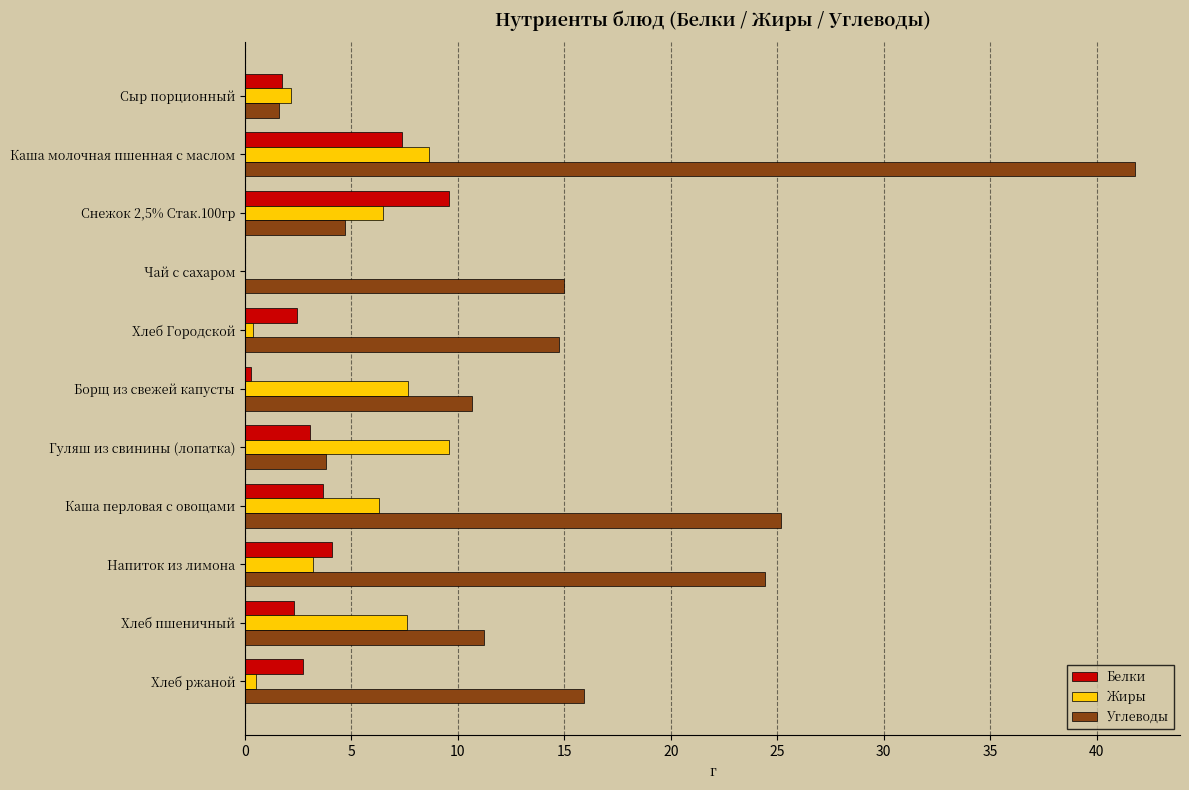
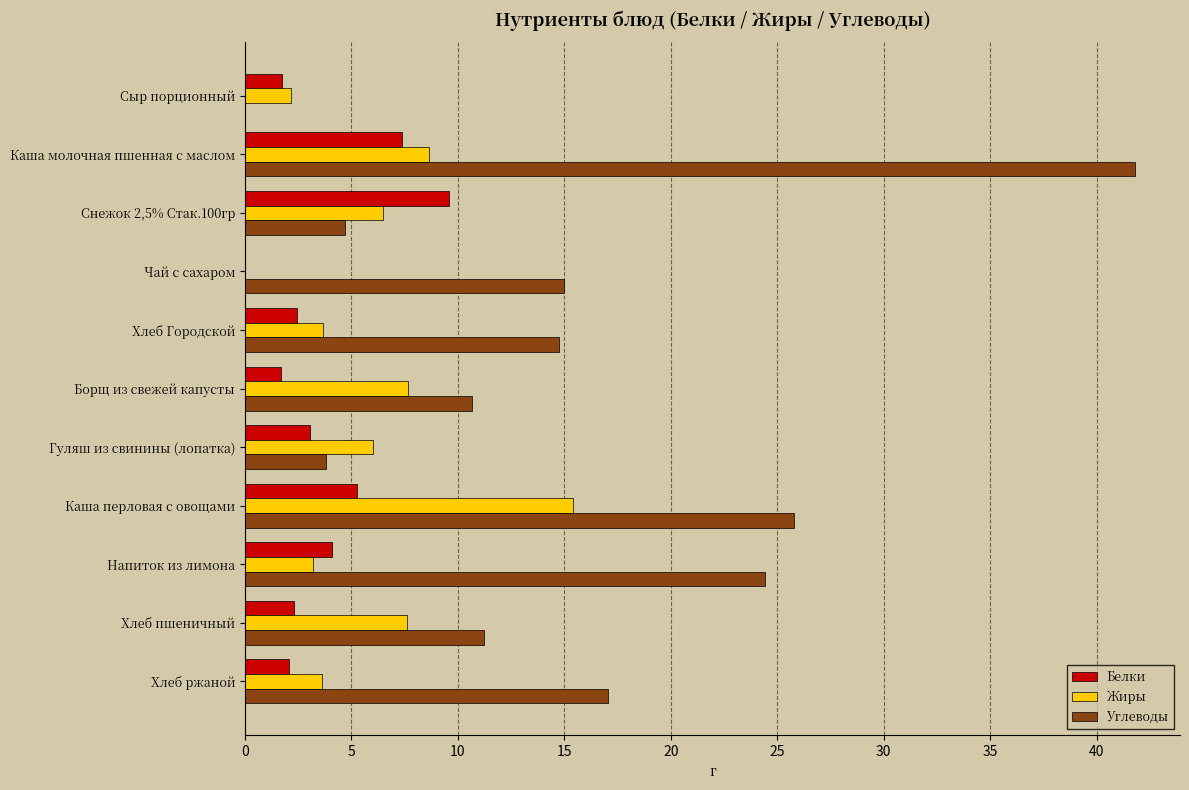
  {
    "Белки": {
      "Сыр порционный": 1.7,
      "Каша молочная пшенная с маслом": 7.4,
      "Снежок 2,5% Стак.100гр": 9.6,
      "Чай с сахаром": 0.0,
      "Хлеб Городской": 2.5,
-     "Борщ из свежей капусты": 0.3,
+     "Борщ из свежей капусты": 1.7,
      "Гуляш из свинины (лопатка)": 3.0,
-     "Каша перловая с овощами": 3.7,
+     "Каша перловая с овощами": 5.3,
      "Напиток из лимона": 4.1,
      "Хлеб пшеничный": 2.3,
-     "Хлеб ржаной": 2.7
+     "Хлеб ржаной": 2.1
    },
    "Жиры": {
      "Сыр порционный": 2.2,
      "Каша молочная пшенная с маслом": 8.6,
      "Снежок 2,5% Стак.100гр": 6.5,
      "Чай с сахаром": 0.0,
-     "Хлеб Городской": 0.4,
+     "Хлеб Городской": 3.7,
      "Борщ из свежей капусты": 7.6,
-     "Гуляш из свинины (лопатка)": 9.6,
-     "Каша перловая с овощами": 6.3,
+     "Гуляш из свинины (лопатка)": 6.0,
+     "Каша перловая с овощами": 15.4,
      "Напиток из лимона": 3.2,
      "Хлеб пшеничный": 7.6,
-     "Хлеб ржаной": 0.5
+     "Хлеб ржаной": 3.6
    },
    "Углеводы": {
-     "Сыр порционный": 1.6,
+     "Сыр порционный": 0.0,
      "Каша молочная пшенная с маслом": 41.8,
      "Снежок 2,5% Стак.100гр": 4.7,
      "Чай с сахаром": 15.0,
      "Хлеб Городской": 14.8,
      "Борщ из свежей капусты": 10.6,
      "Гуляш из свинины (лопатка)": 3.8,
-     "Каша перловая с овощами": 25.2,
+     "Каша перловая с овощами": 25.8,
      "Напиток из лимона": 24.4,
      "Хлеб пшеничный": 11.2,
-     "Хлеб ржаной": 15.9
+     "Хлеб ржаной": 17.1
    }
  }
